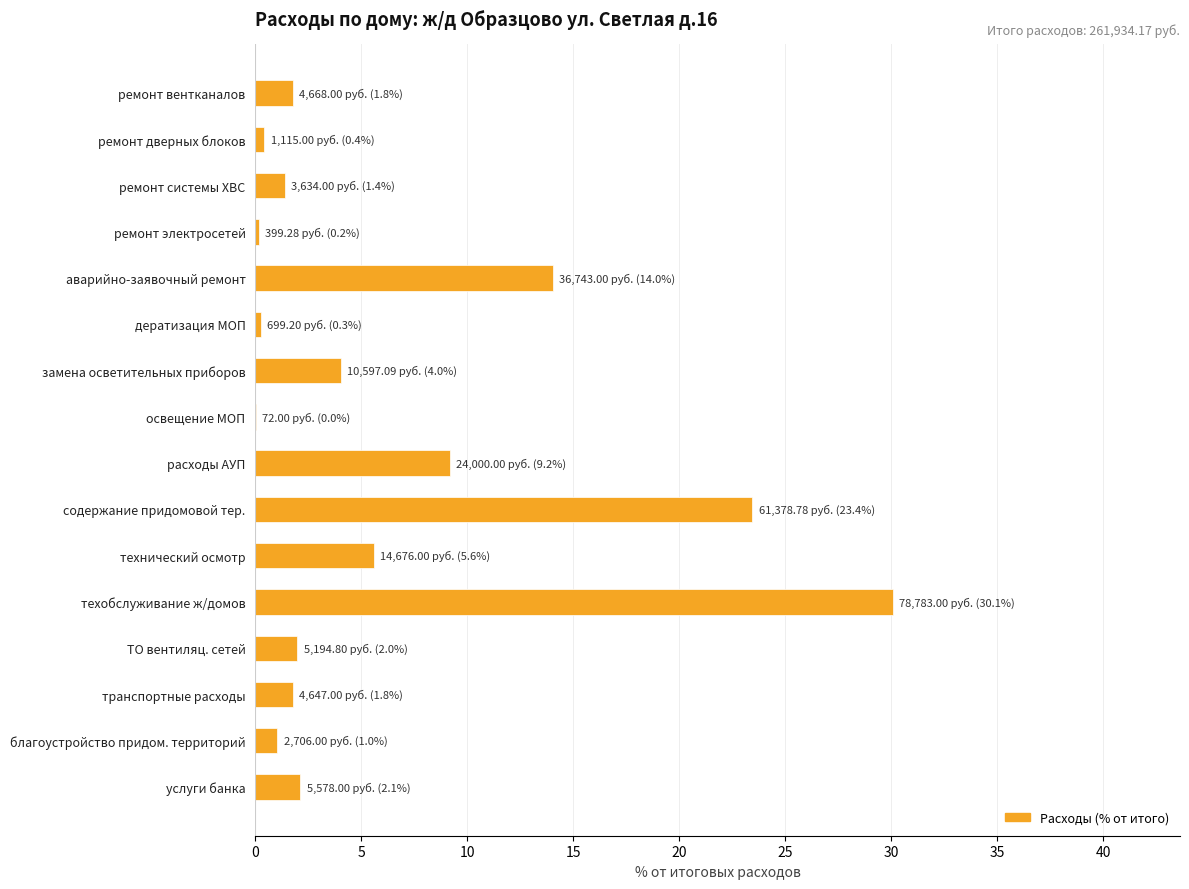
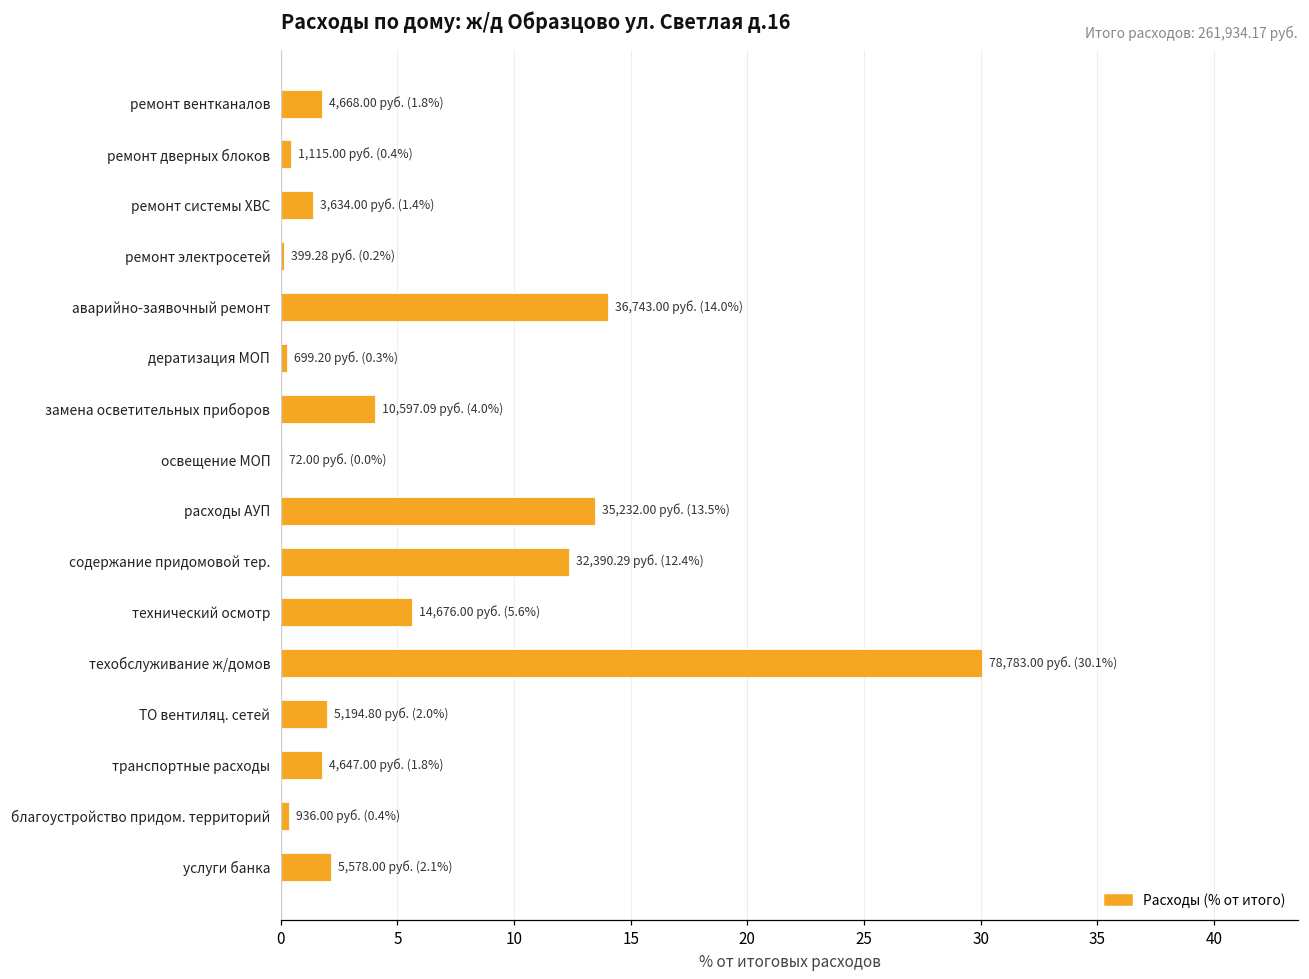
  {
    "ремонт вентканалов": "(1.8%)",
    "ремонт дверных блоков": "(0.4%)",
    "ремонт системы ХВС": "(1.4%)",
    "ремонт электросетей": "(0.2%)",
    "аварийно-заявочный ремонт": "(14.0%)",
    "дератизация МОП": "(0.3%)",
    "замена осветительных приборов": "(4.0%)",
    "освещение МОП": "(0.0%)",
-   "расходы АУП": "24,000.00 руб. (9.2%)",
-   "содержание придомовой тер.": "61,378.78 руб. (23.4%)",
+   "расходы АУП": "35,232.00 руб. (13.5%)",
+   "содержание придомовой тер.": "32,390.29 руб. (12.4%)",
    "технический осмотр": "(5.6%)",
    "техобслуживание ж/домов": "(30.1%)",
    "ТО вентиляц. сетей": "(2.0%)",
    "транспортные расходы": "(1.8%)",
-   "благоустройство придом. территорий": "2,706.00 руб. (1.0%)",
+   "благоустройство придом. территорий": "936.00 руб. (0.4%)",
    "услуги банка": "(2.1%)"
  }
